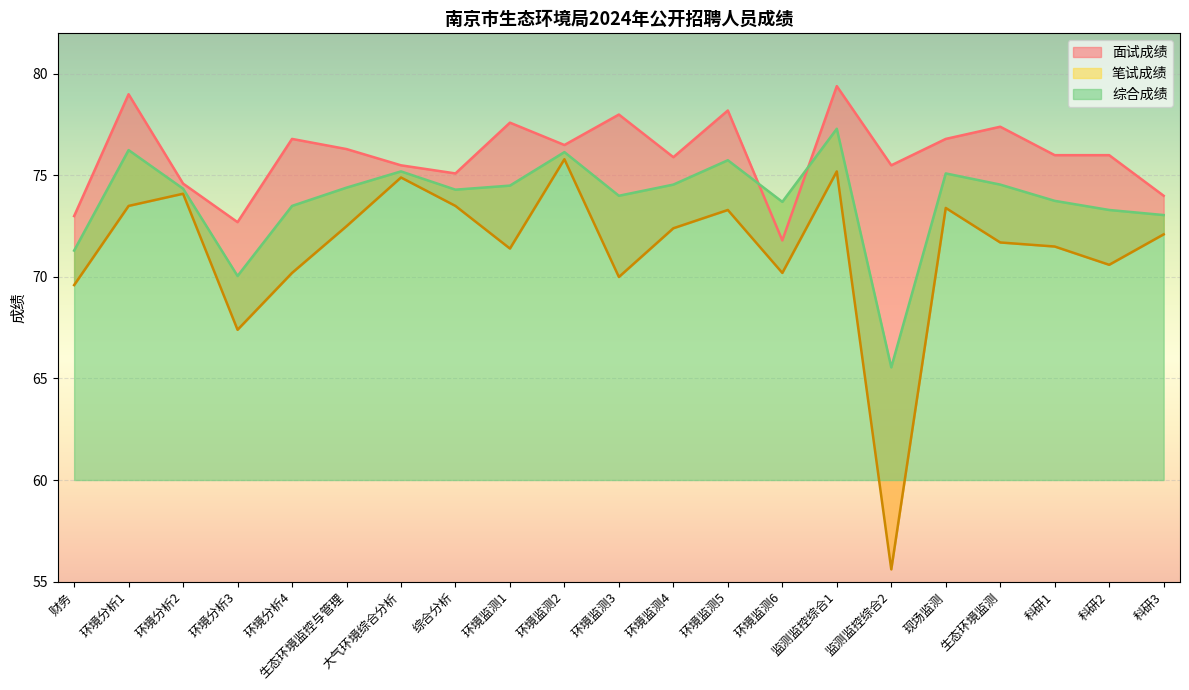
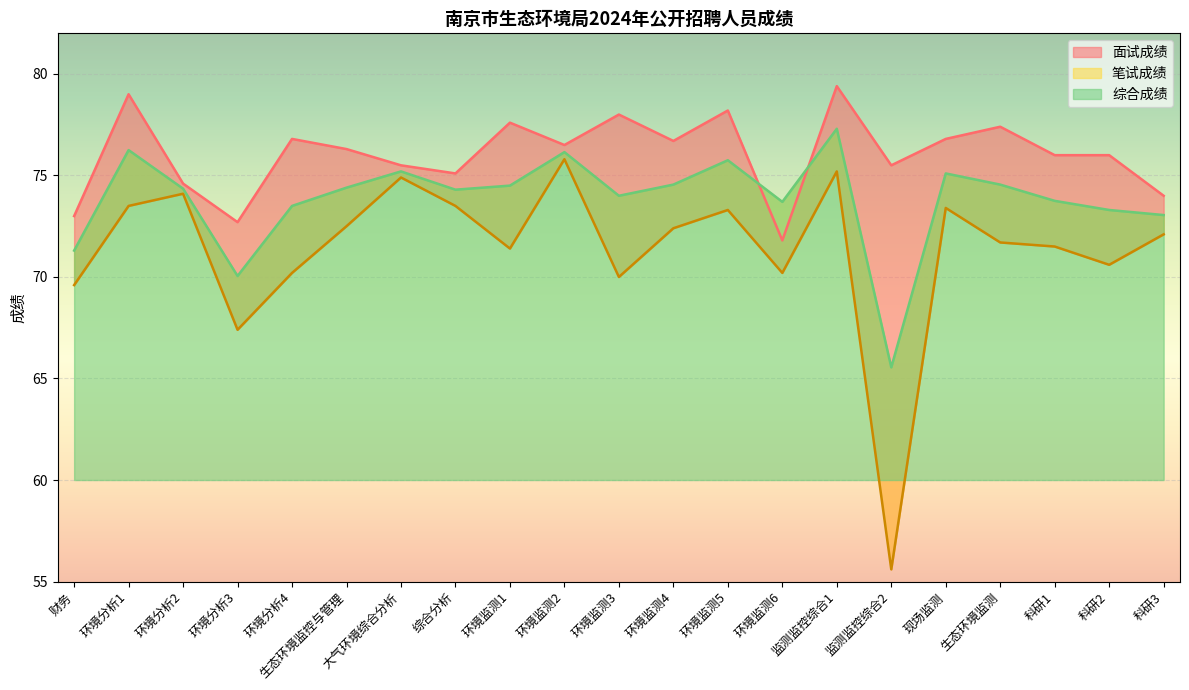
  {
    "面试成绩": {
      "财务": 73.0,
      "环境分析1": 79.0,
      "环境分析2": 74.6,
      "环境分析3": 72.7,
      "环境分析4": 76.8,
      "生态环境监控与管理": 76.3,
      "大气环境综合分析": 75.5,
      "综合分析": 75.1,
      "环境监测1": 77.6,
      "环境监测2": 76.5,
      "环境监测3": 78.0,
-     "环境监测4": 75.9,
+     "环境监测4": 76.7,
      "环境监测5": 78.2,
      "环境监测6": 71.8,
      "监测监控综合1": 79.4,
      "监测监控综合2": 75.5,
      "现场监测": 76.8,
      "生态环境监测": 77.4,
      "科研1": 76.0,
      "科研2": 76.0,
      "科研3": 74.0
    },
    "综合成绩": {
      "财务": 71.3,
      "环境分析1": 76.3,
      "环境分析2": 74.4,
      "环境分析3": 70.1,
      "环境分析4": 73.5,
      "生态环境监控与管理": 74.4,
      "大气环境综合分析": 75.2,
      "综合分析": 74.3,
      "环境监测1": 74.5,
      "环境监测2": 76.2,
      "环境监测3": 74.0,
      "环境监测4": 74.6,
      "环境监测5": 75.8,
      "环境监测6": 73.7,
      "监测监控综合1": 77.3,
      "监测监控综合2": 65.6,
      "现场监测": 75.1,
      "生态环境监测": 74.6,
      "科研1": 73.8,
      "科研2": 73.3,
      "科研3": 73.1
    }
  }
